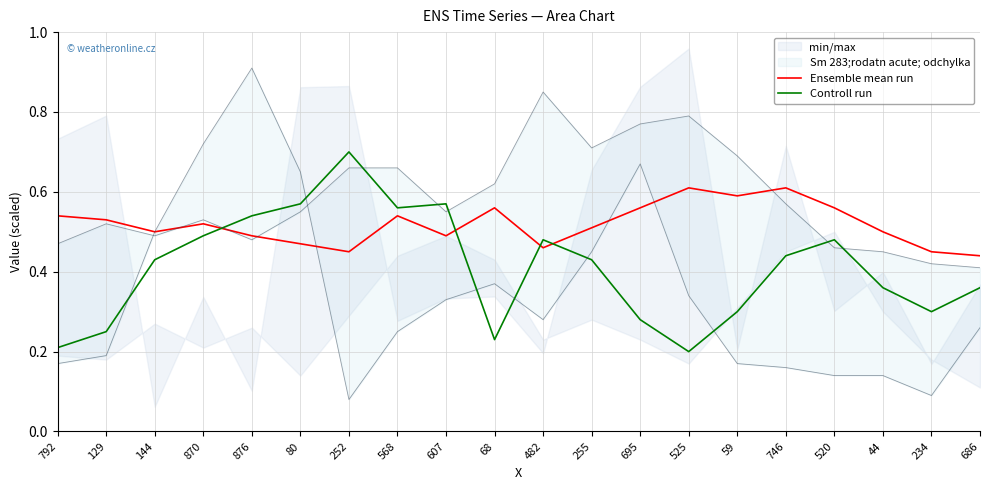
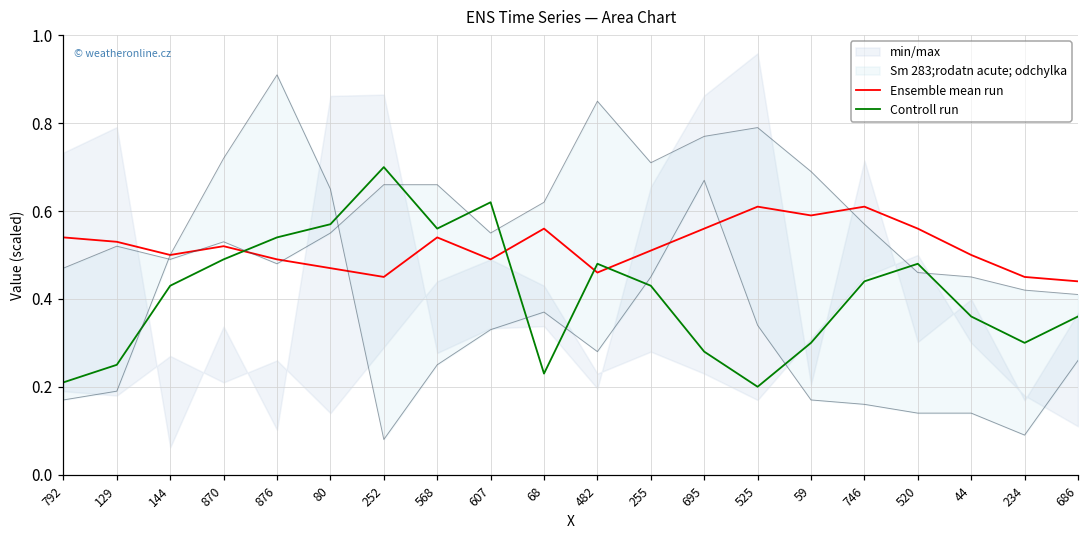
  {
    "Ensemble mean run": {
      "792": 0.54,
      "129": 0.53,
      "870": 0.52,
      "876": 0.49,
      "80": 0.47,
      "252": 0.45,
      "568": 0.54,
      "68": 0.56,
      "482": 0.46,
      "255": 0.51,
      "695": 0.56,
      "525": 0.61,
      "59": 0.59,
      "746": 0.61,
      "520": 0.56,
      "44": 0.50,
      "234": 0.45,
      "686": 0.44
    },
    "Controll run": {
      "792": 0.21,
      "129": 0.25,
      "144": 0.43,
      "870": 0.49,
      "876": 0.54,
      "80": 0.57,
      "252": 0.70,
      "568": 0.56,
-     "607": 0.57,
+     "607": 0.62,
      "68": 0.23,
      "482": 0.48,
      "255": 0.43,
      "695": 0.28,
      "525": 0.20,
      "59": 0.30,
      "746": 0.44,
      "520": 0.48,
      "44": 0.36,
      "234": 0.30,
      "686": 0.36
    }
  }
